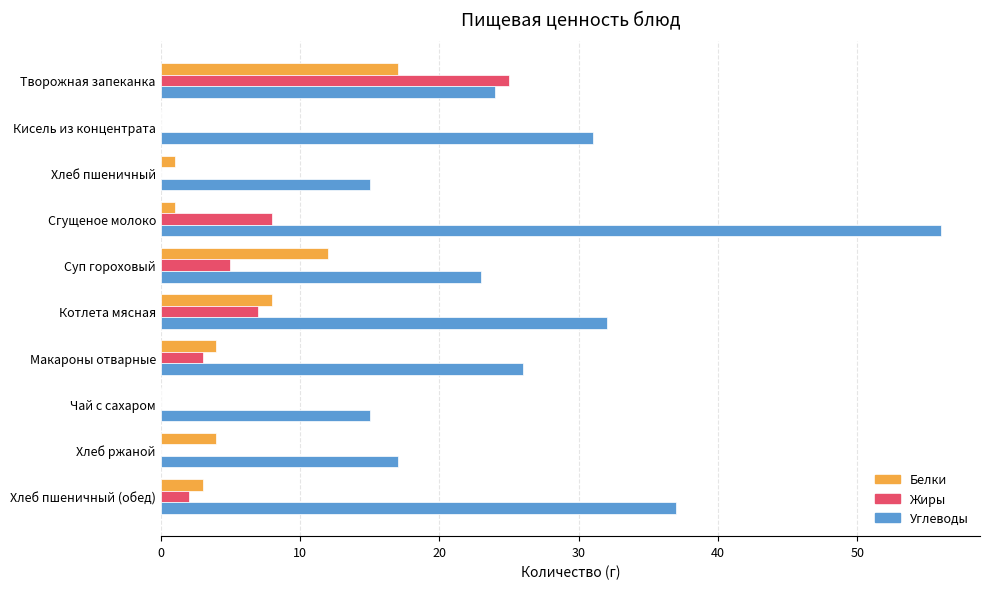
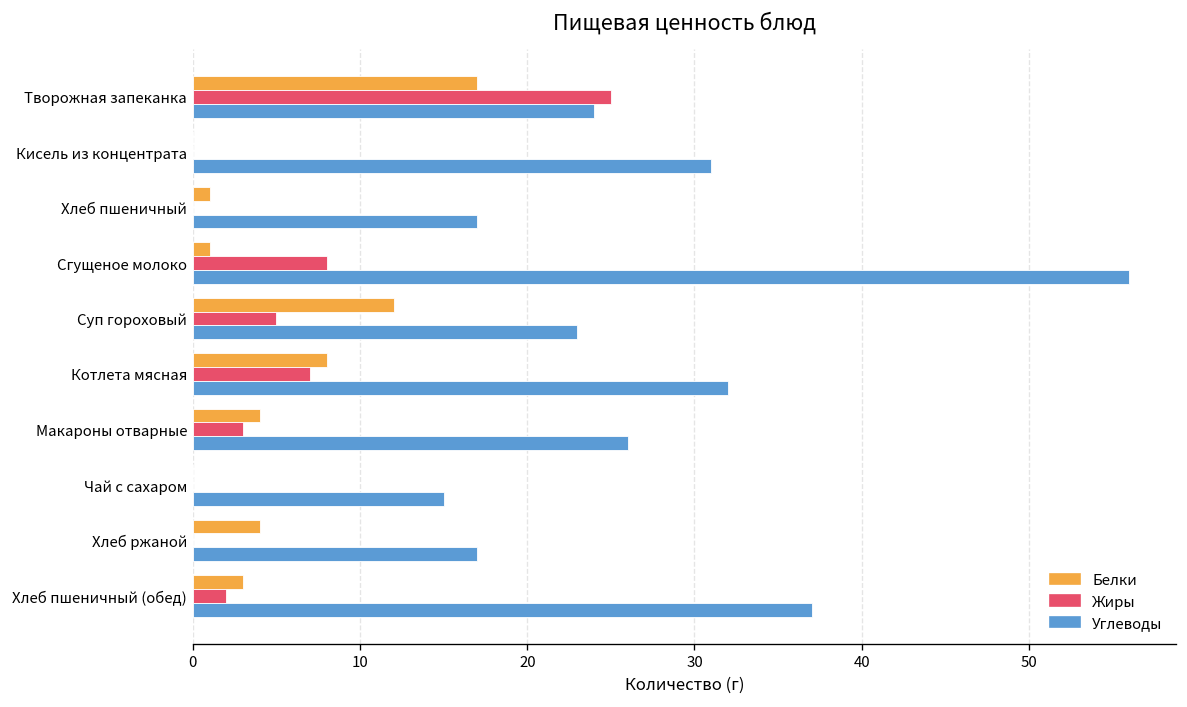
  {
    "Белки": {
      "Творожная запеканка": 17,
      "Кисель из концентрата": 0,
      "Хлеб пшеничный": 1,
      "Сгущеное молоко": 1,
      "Суп гороховый": 12,
      "Котлета мясная": 8,
      "Макароны отварные": 4,
      "Чай с сахаром": 0,
      "Хлеб ржаной": 4,
      "Хлеб пшеничный (обед)": 3
    },
    "Жиры": {
      "Творожная запеканка": 25,
      "Кисель из концентрата": 0,
      "Хлеб пшеничный": 0,
      "Сгущеное молоко": 8,
      "Суп гороховый": 5,
      "Котлета мясная": 7,
      "Макароны отварные": 3,
      "Чай с сахаром": 0,
      "Хлеб ржаной": 0,
      "Хлеб пшеничный (обед)": 2
    },
    "Углеводы": {
      "Творожная запеканка": 24,
      "Кисель из концентрата": 31,
-     "Хлеб пшеничный": 15,
+     "Хлеб пшеничный": 17,
      "Сгущеное молоко": 56,
      "Суп гороховый": 23,
      "Котлета мясная": 32,
      "Макароны отварные": 26,
      "Чай с сахаром": 15,
      "Хлеб ржаной": 17,
      "Хлеб пшеничный (обед)": 37
    }
  }
